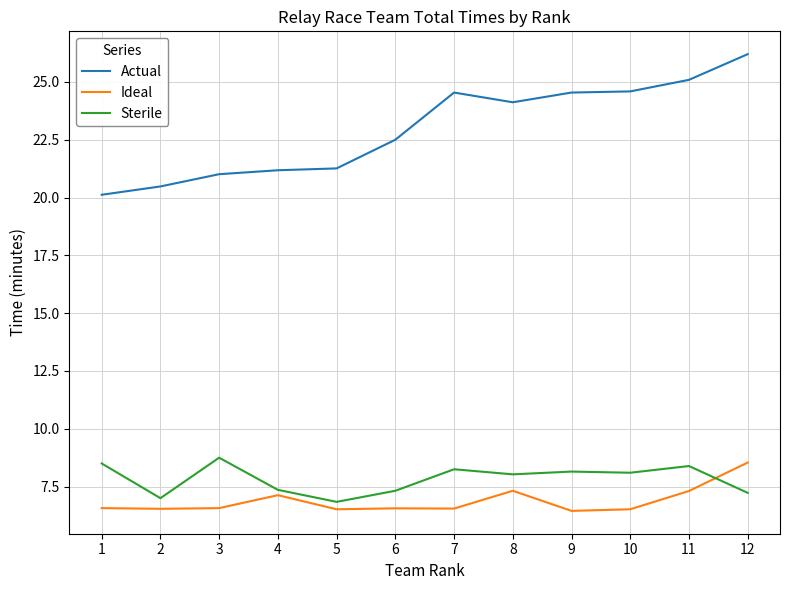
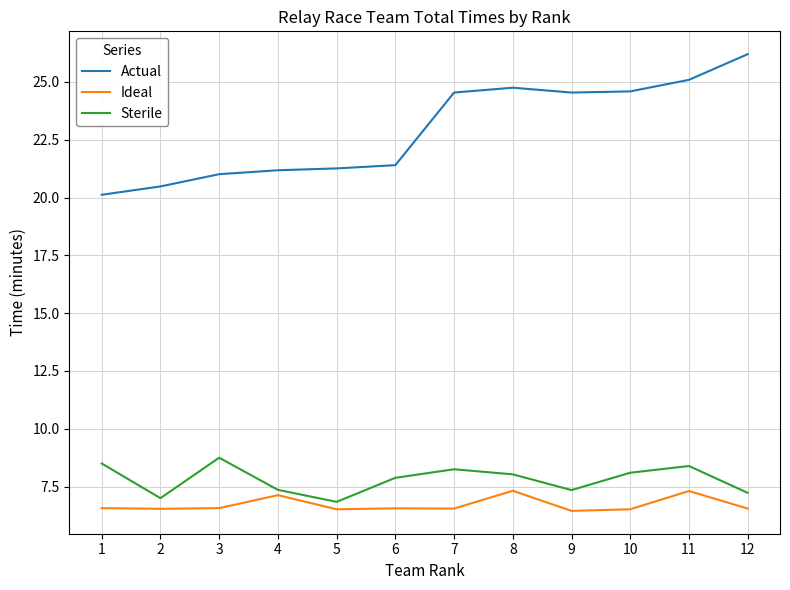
  {
    "Actual": {
      "1": 20.1,
      "2": 20.5,
      "3": 21.0,
      "4": 21.2,
      "5": 21.3,
-     "6": 22.5,
+     "6": 21.4,
      "7": 24.5,
-     "8": 24.1,
+     "8": 24.8,
      "9": 24.5,
      "10": 24.6,
      "11": 25.1,
      "12": 26.2
    },
    "Ideal": {
      "1": 6.6,
      "2": 6.5,
      "3": 6.6,
      "4": 7.1,
      "5": 6.5,
      "6": 6.6,
      "7": 6.6,
      "8": 7.3,
      "9": 6.5,
      "10": 6.5,
      "11": 7.3,
-     "12": 8.5
+     "12": 6.6
    },
    "Sterile": {
      "1": 8.5,
      "2": 7.0,
      "3": 8.8,
      "4": 7.4,
      "5": 6.8,
-     "6": 7.3,
+     "6": 7.9,
      "7": 8.3,
      "8": 8.0,
-     "9": 8.2,
+     "9": 7.4,
      "10": 8.1,
      "11": 8.4,
      "12": 7.2
    }
  }
